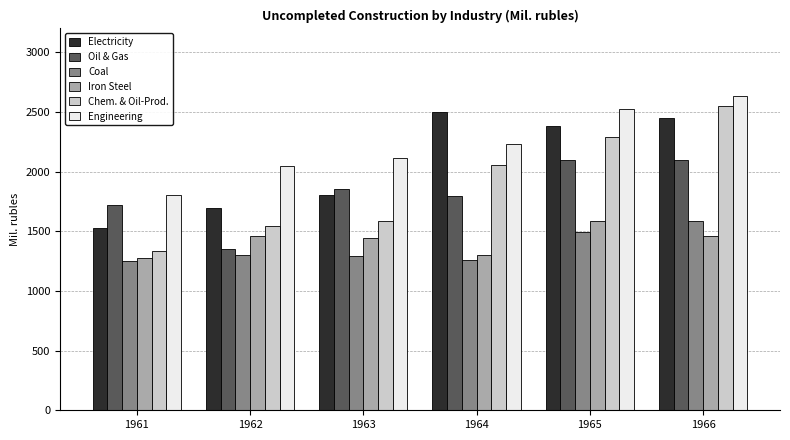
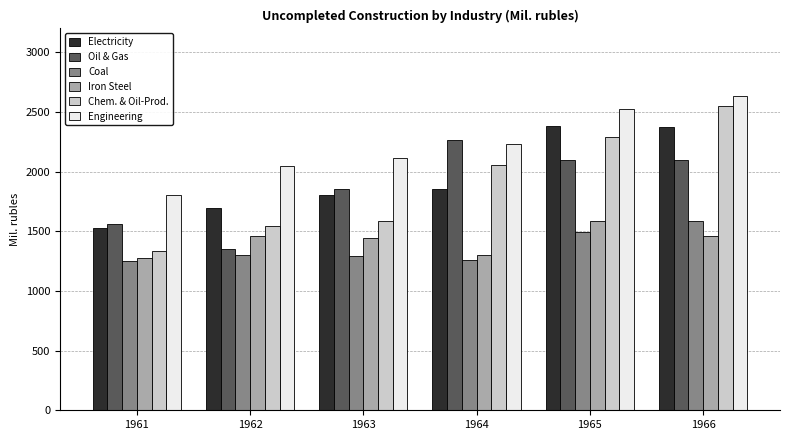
  {
    "Electricity": {
      "1961": 1530,
      "1962": 1700,
      "1963": 1810,
-     "1964": 2500,
+     "1964": 1860,
      "1965": 2380,
-     "1966": 2450
+     "1966": 2370
    },
    "Oil & Gas": {
-     "1961": 1720,
+     "1961": 1570,
      "1962": 1350,
      "1963": 1850,
-     "1964": 1790,
+     "1964": 2270,
      "1965": 2090,
      "1966": 2100
    }
  }
